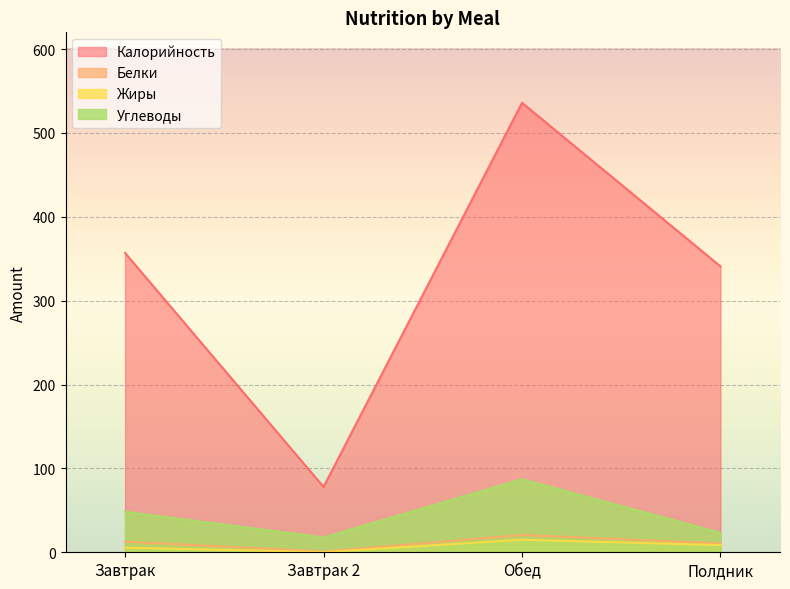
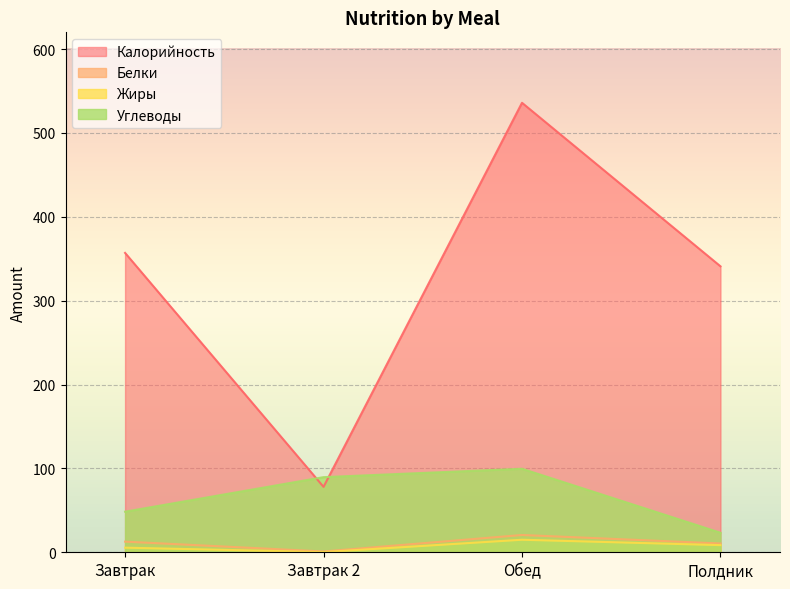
  {
    "Жиры": {
      "Завтрак": 10,
      "Обед": 10
    },
    "Углеводы": {
      "Завтрак": 50,
-     "Завтрак 2": 20,
-     "Обед": 90,
+     "Завтрак 2": 90,
+     "Обед": 100,
      "Полдник": 20
    }
  }
